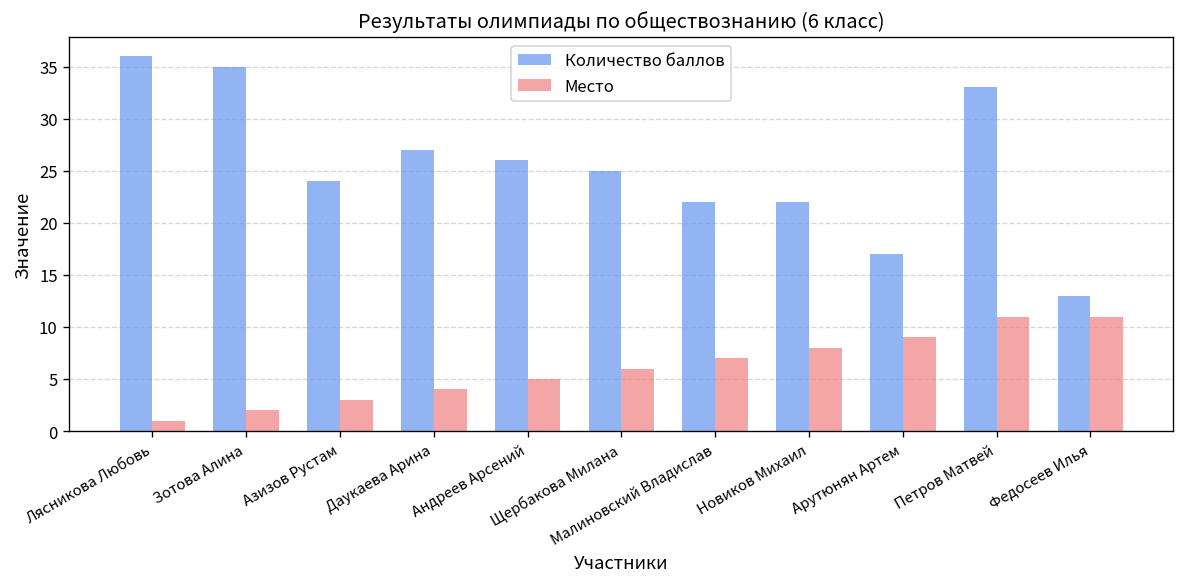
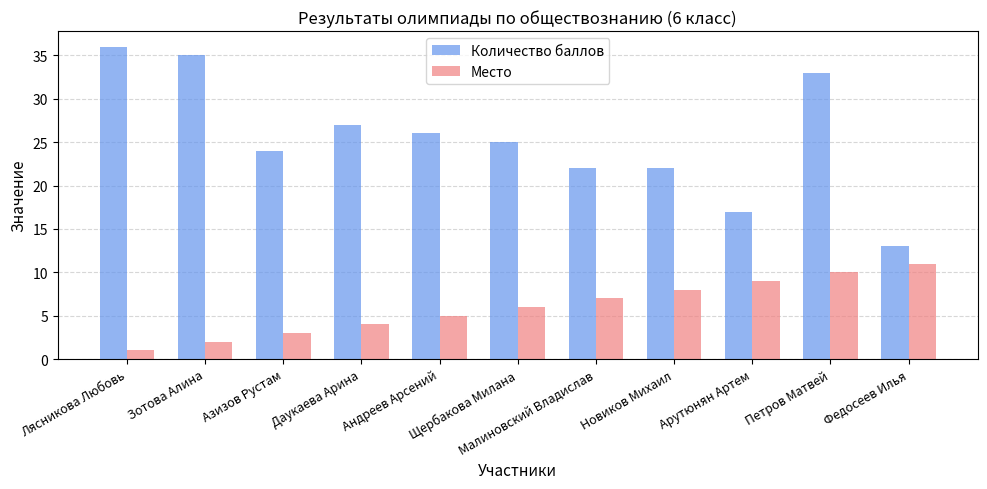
  {
    "Количество баллов": {
      "Лясникова Любовь": 36,
      "Зотова Алина": 35,
      "Азизов Рустам": 24,
      "Даукаева Арина": 27,
      "Андреев Арсений": 26,
      "Щербакова Милана": 25,
      "Малиновский Владислав": 22,
      "Новиков Михаил": 22,
      "Арутюнян Артем": 17,
      "Петров Матвей": 33,
      "Федосеев Илья": 13
    },
    "Место": {
      "Лясникова Любовь": 1,
      "Зотова Алина": 2,
      "Азизов Рустам": 3,
      "Даукаева Арина": 4,
      "Андреев Арсений": 5,
      "Щербакова Милана": 6,
      "Малиновский Владислав": 7,
      "Новиков Михаил": 8,
      "Арутюнян Артем": 9,
-     "Петров Матвей": 11,
+     "Петров Матвей": 10,
      "Федосеев Илья": 11
    }
  }
